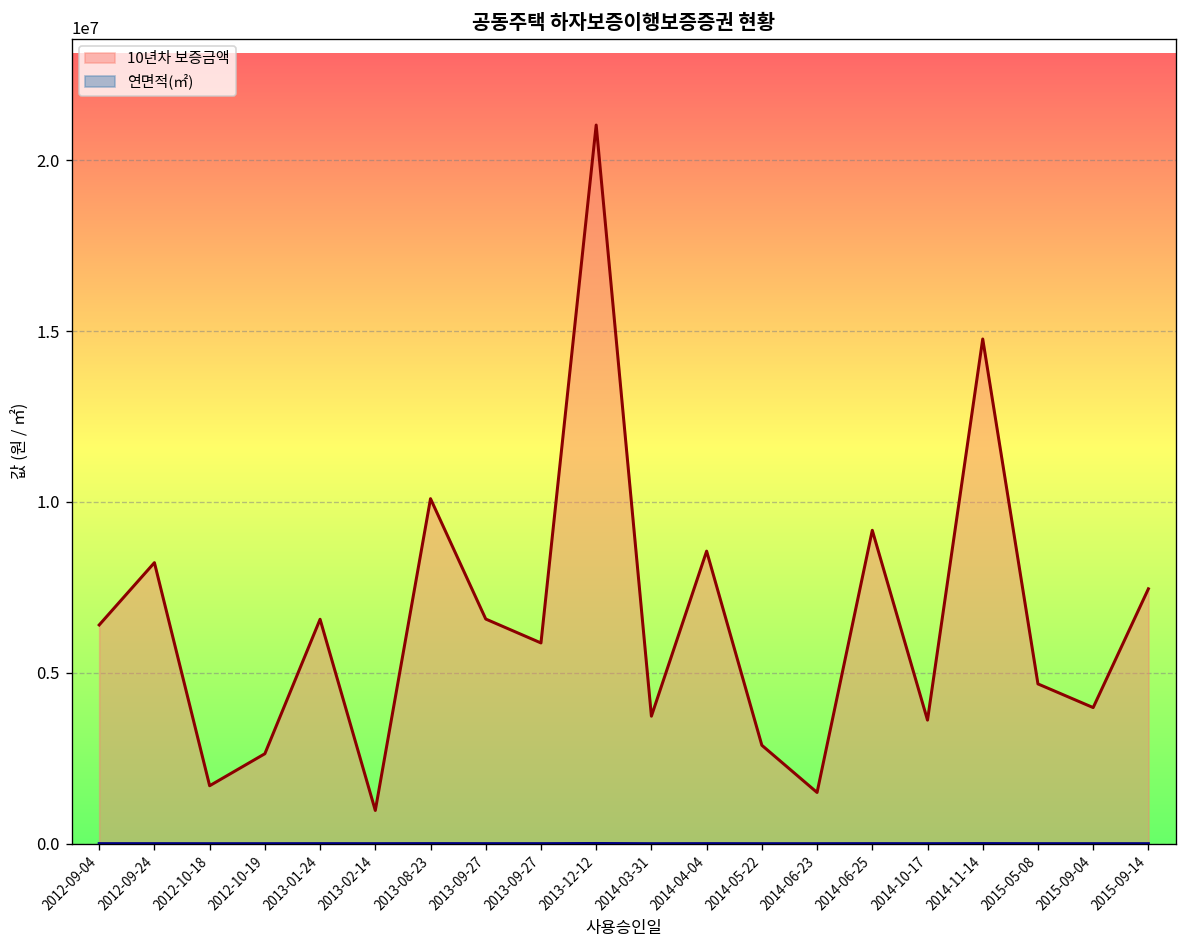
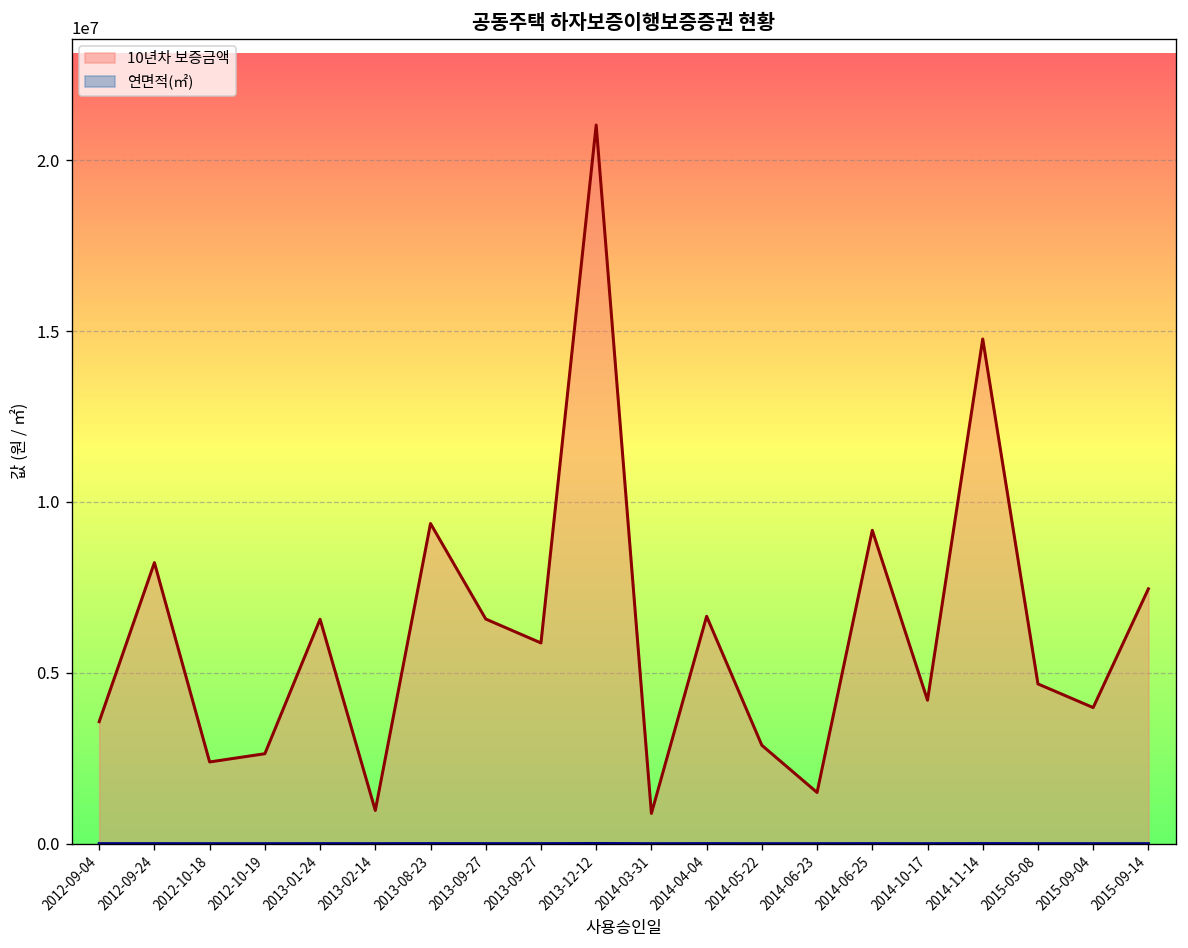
  {
    "10년차 보증금액": {
-     "2012-09-04": 6400000,
+     "2012-09-04": 3600000,
      "2012-09-24": 8200000,
-     "2012-10-18": 1700000,
+     "2012-10-18": 2400000,
      "2012-10-19": 2600000,
      "2013-01-24": 6600000,
      "2013-02-14": 1000000,
-     "2013-08-23": 10100000,
+     "2013-08-23": 9400000,
      "2013-12-12": 21000000,
-     "2014-03-31": 3700000,
-     "2014-04-04": 8600000,
+     "2014-03-31": 900000,
+     "2014-04-04": 6700000,
      "2014-05-22": 2900000,
      "2014-06-23": 1500000,
      "2014-06-25": 9200000,
-     "2014-10-17": 3600000,
+     "2014-10-17": 4200000,
      "2014-11-14": 14800000,
      "2015-05-08": 4700000,
      "2015-09-04": 4000000,
      "2015-09-14": 7500000
    },
    "연면적(㎡)": {
      "2012-09-04": 0,
      "2012-09-24": 0,
      "2012-10-18": 0,
      "2012-10-19": 0,
      "2013-01-24": 0,
      "2013-02-14": 0,
      "2013-08-23": 0,
      "2013-12-12": 0,
      "2014-03-31": 0,
      "2014-04-04": 0,
      "2014-05-22": 0,
      "2014-06-23": 0,
      "2014-06-25": 0,
      "2014-10-17": 0,
      "2014-11-14": 0,
      "2015-05-08": 0,
      "2015-09-04": 0,
      "2015-09-14": 0
    }
  }
